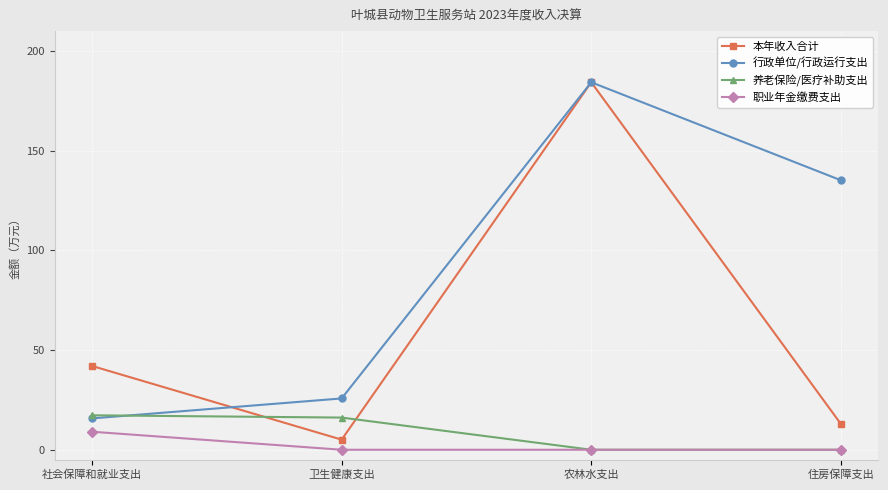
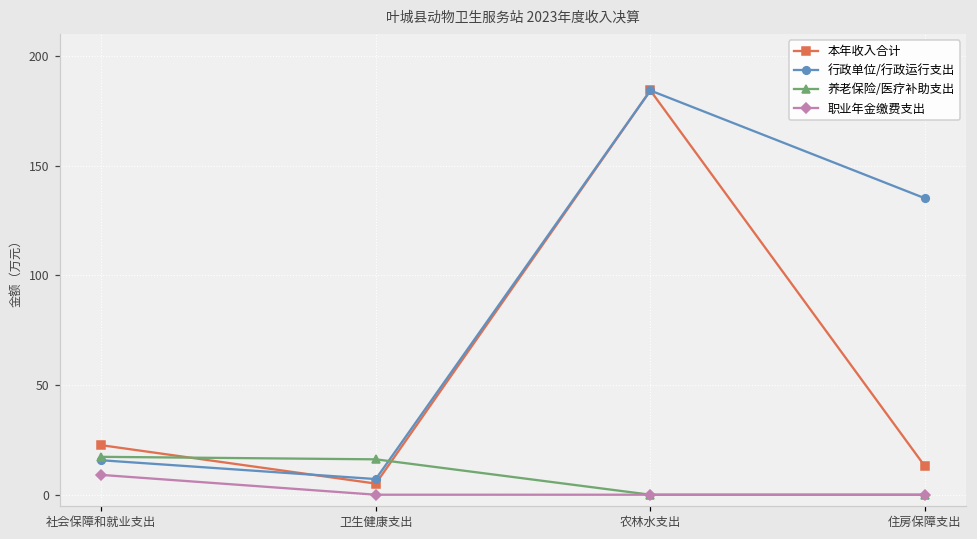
  {
    "本年收入合计": {
-     "社会保障和就业支出": 42,
+     "社会保障和就业支出": 23,
      "卫生健康支出": 5,
      "住房保障支出": 13
    },
    "行政单位/行政运行支出": {
      "社会保障和就业支出": 16,
-     "卫生健康支出": 26,
+     "卫生健康支出": 7,
      "住房保障支出": 135
    },
    "养老保险/医疗补助支出": {
      "社会保障和就业支出": 17,
      "卫生健康支出": 16
    },
    "职业年金缴费支出": {
      "社会保障和就业支出": 9,
      "卫生健康支出": 0
    }
  }
